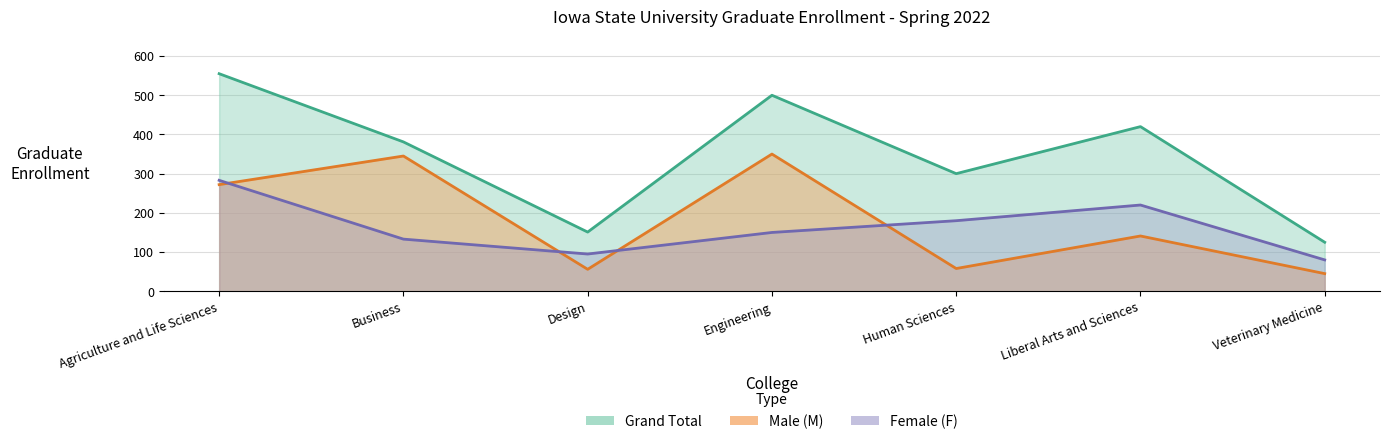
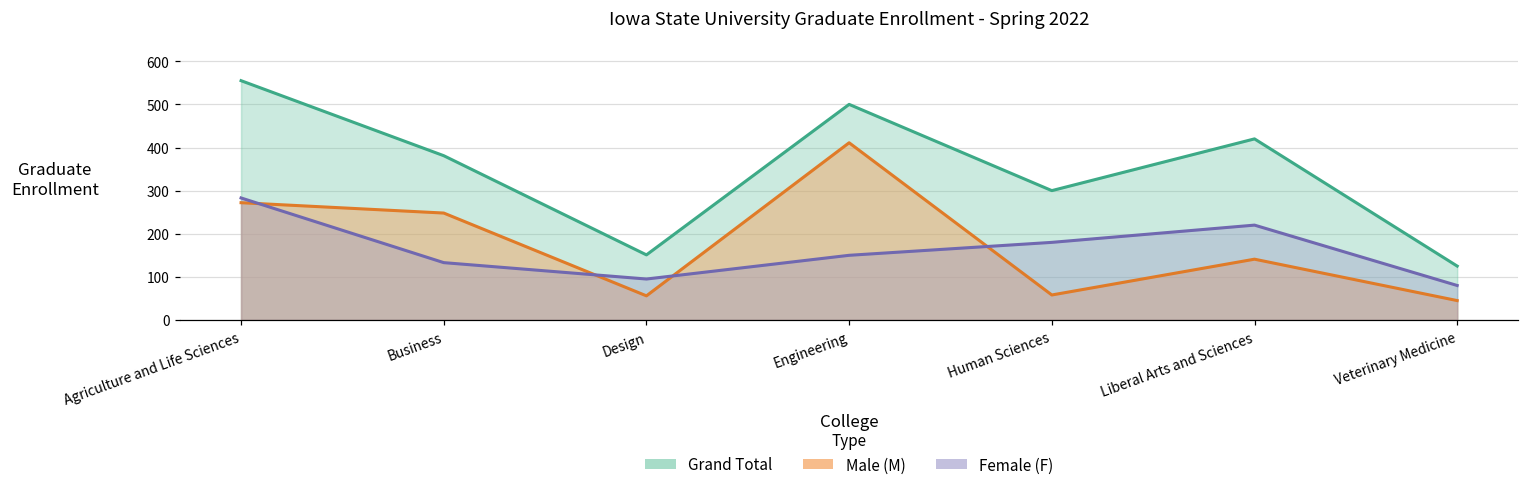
  {
    "Male (M)": {
      "Agriculture and Life Sciences": 270,
-     "Business": 350,
+     "Business": 250,
      "Design": 60,
-     "Engineering": 350,
+     "Engineering": 410,
      "Human Sciences": 60,
      "Liberal Arts and Sciences": 140,
      "Veterinary Medicine": 50
    }
  }
